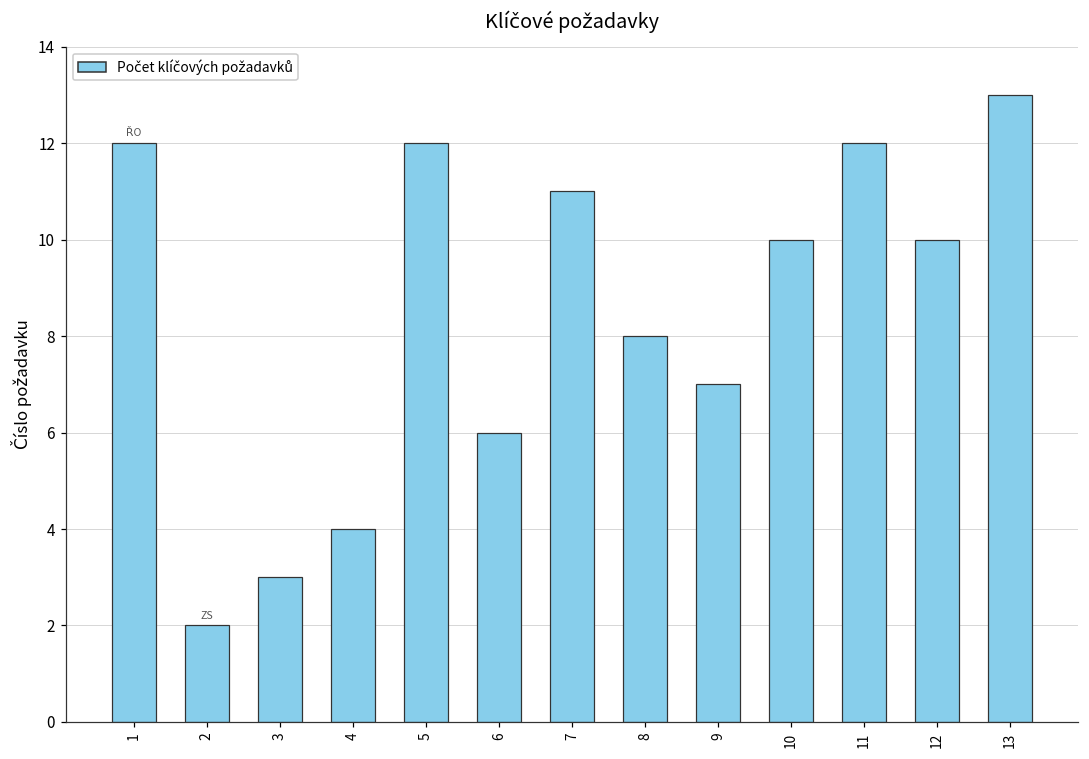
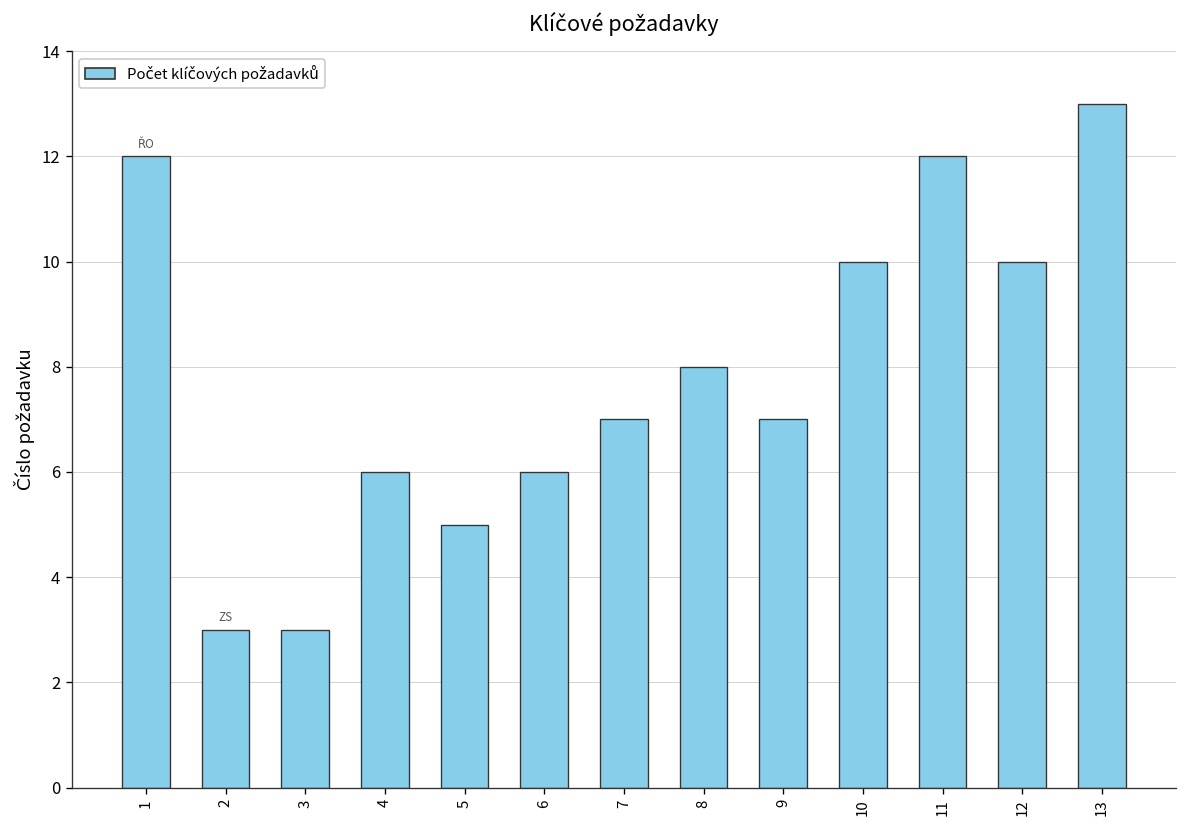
  {
    "1": 12,
-   "2": 2,
+   "2": 3,
    "3": 3,
-   "4": 4,
-   "5": 12,
+   "4": 6,
+   "5": 5,
    "6": 6,
-   "7": 11,
+   "7": 7,
    "8": 8,
    "9": 7,
    "10": 10,
    "11": 12,
    "12": 10,
    "13": 13
  }
